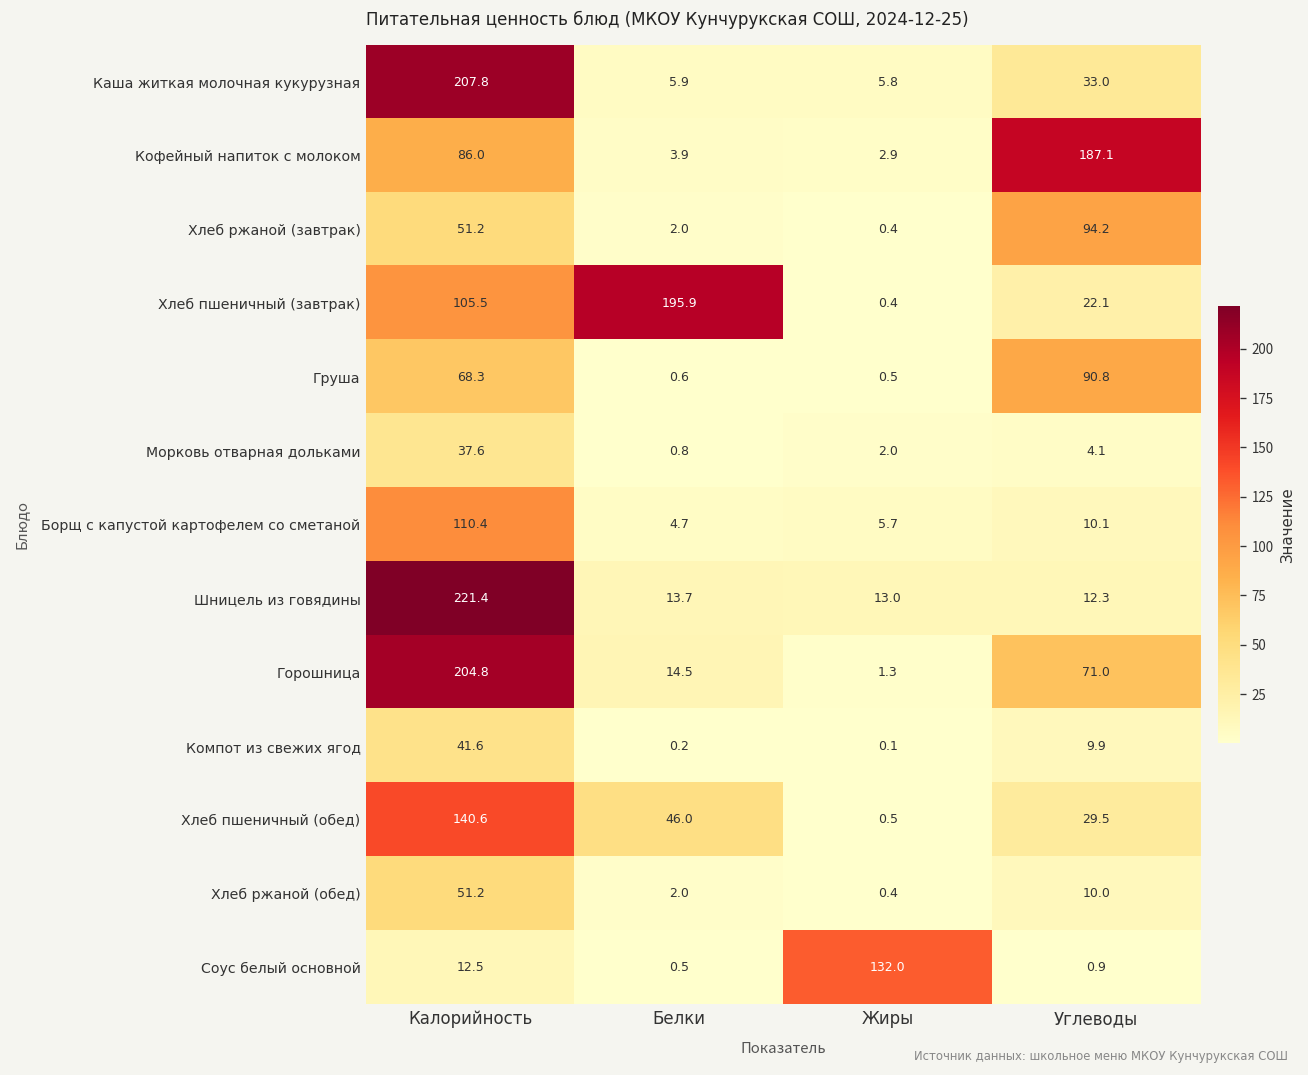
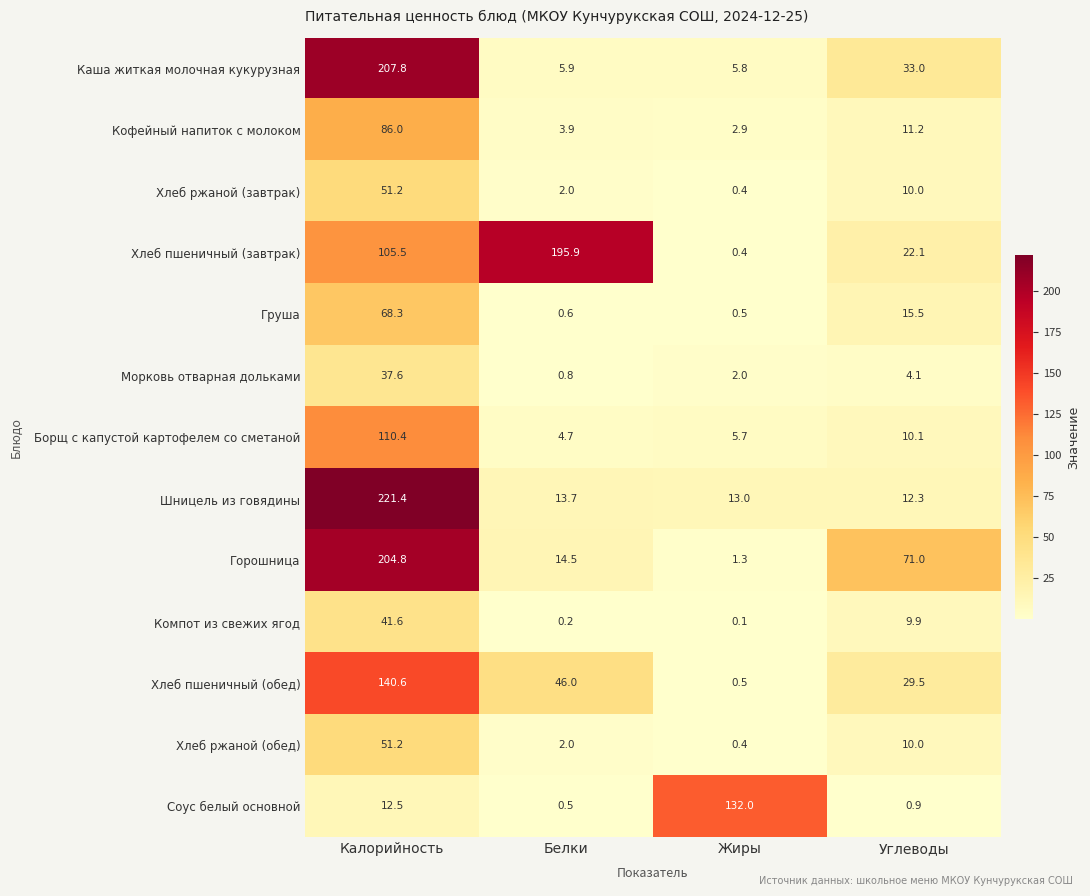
  {
    "Каша житкая молочная кукурузная": {
      "Калорийность": 207.8,
      "Белки": 5.9,
      "Жиры": 5.8,
      "Углеводы": 33.0
    },
    "Кофейный напиток с молоком": {
      "Калорийность": 86.0,
      "Белки": 3.9,
      "Жиры": 2.9,
-     "Углеводы": 187.1
+     "Углеводы": 11.2
    },
    "Хлеб ржаной (завтрак)": {
      "Калорийность": 51.2,
      "Белки": 2.0,
      "Жиры": 0.4,
-     "Углеводы": 94.2
+     "Углеводы": 10.0
    },
    "Хлеб пшеничный (завтрак)": {
      "Калорийность": 105.5,
      "Белки": 195.9,
      "Жиры": 0.4,
      "Углеводы": 22.1
    },
    "Груша": {
      "Калорийность": 68.3,
      "Белки": 0.6,
      "Жиры": 0.5,
-     "Углеводы": 90.8
+     "Углеводы": 15.5
    },
    "Морковь отварная дольками": {
      "Калорийность": 37.6,
      "Белки": 0.8,
      "Жиры": 2.0,
      "Углеводы": 4.1
    },
    "Борщ с капустой картофелем со сметаной": {
      "Калорийность": 110.4,
      "Белки": 4.7,
      "Жиры": 5.7,
      "Углеводы": 10.1
    },
    "Шницель из говядины": {
      "Калорийность": 221.4,
      "Белки": 13.7,
      "Жиры": 13.0,
      "Углеводы": 12.3
    },
    "Горошница": {
      "Калорийность": 204.8,
      "Белки": 14.5,
      "Жиры": 1.3,
      "Углеводы": 71.0
    },
    "Компот из свежих ягод": {
      "Калорийность": 41.6,
      "Белки": 0.2,
      "Жиры": 0.1,
      "Углеводы": 9.9
    },
    "Хлеб пшеничный (обед)": {
      "Калорийность": 140.6,
      "Белки": 46.0,
      "Жиры": 0.5,
      "Углеводы": 29.5
    },
    "Хлеб ржаной (обед)": {
      "Калорийность": 51.2,
      "Белки": 2.0,
      "Жиры": 0.4,
      "Углеводы": 10.0
    },
    "Соус белый основной": {
      "Калорийность": 12.5,
      "Белки": 0.5,
      "Жиры": 132.0,
      "Углеводы": 0.9
    }
  }
